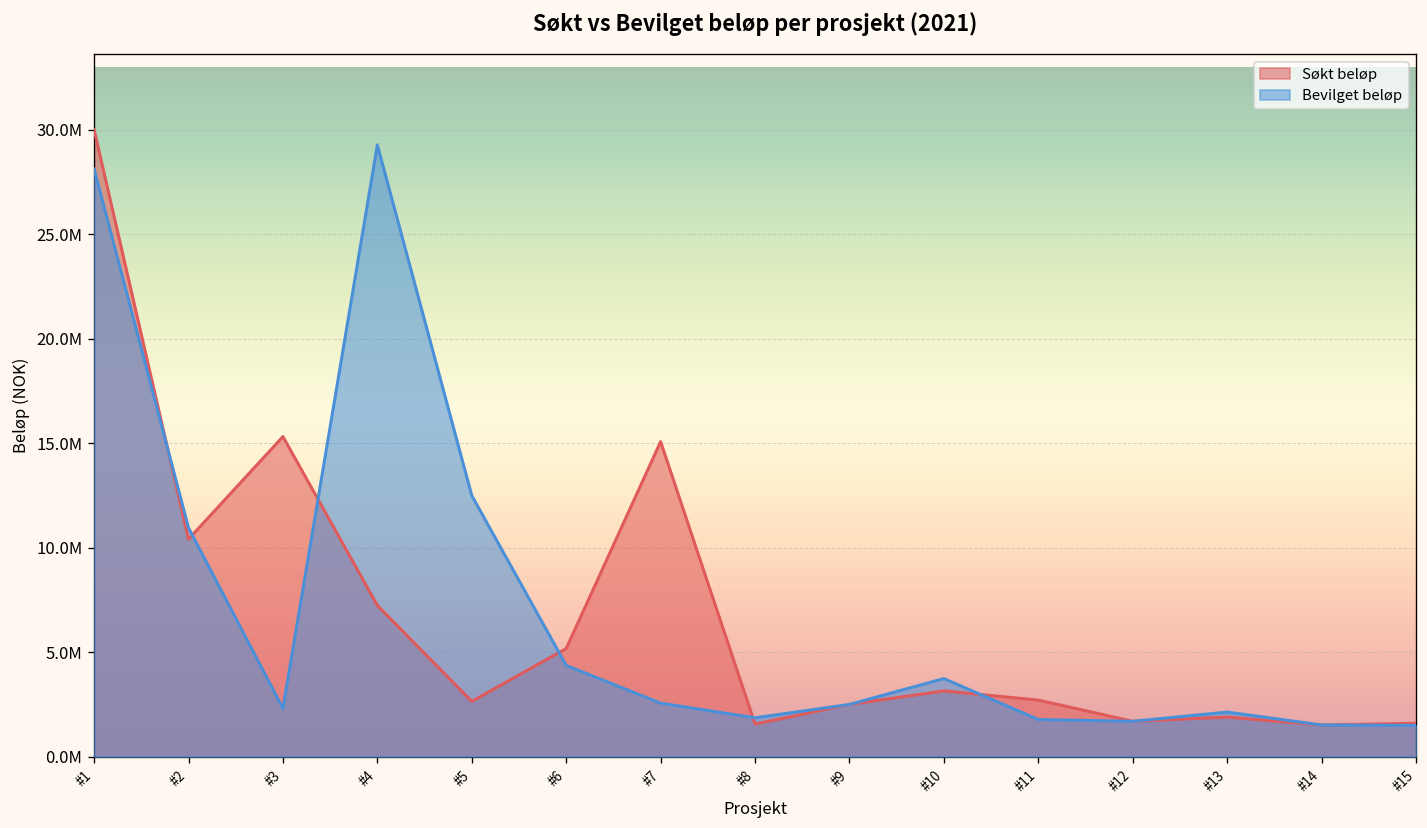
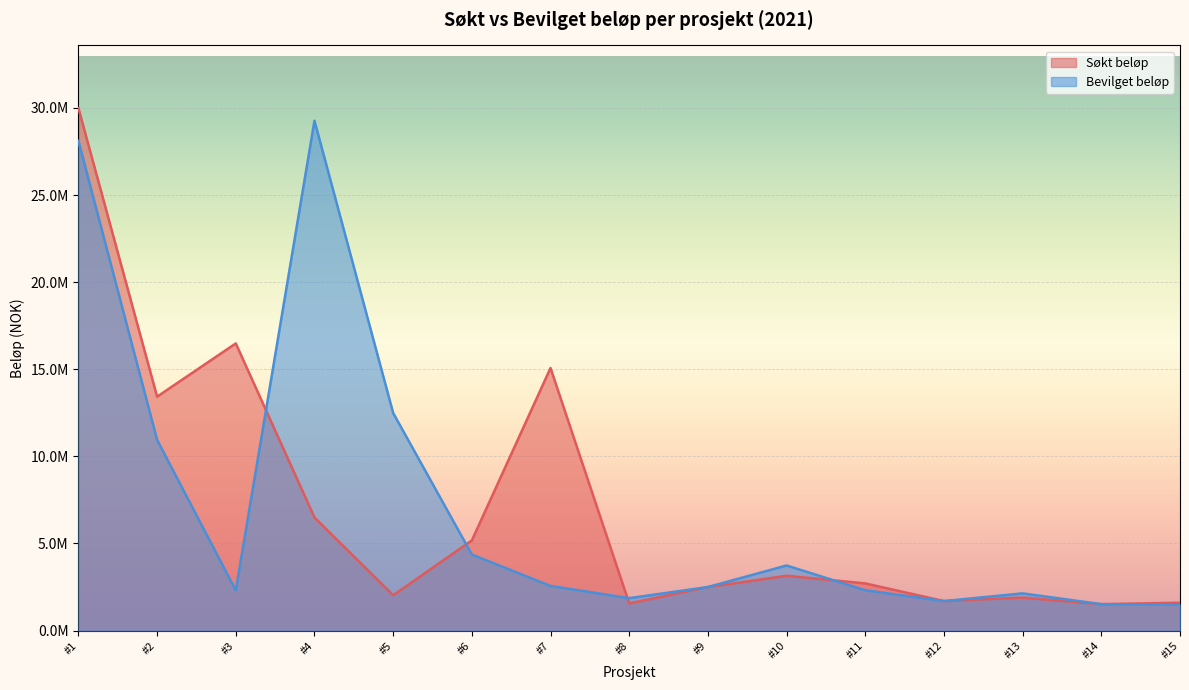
  {
    "Søkt beløp": {
      "#1": 30000000,
-     "#2": 10400000,
-     "#3": 15300000,
-     "#4": 7200000,
-     "#5": 2600000,
+     "#2": 13400000,
+     "#3": 16500000,
+     "#4": 6500000,
+     "#5": 2000000,
      "#6": 5200000,
      "#7": 15100000,
      "#8": 1600000,
      "#10": 3100000,
      "#11": 2700000,
      "#13": 1900000
    },
    "Bevilget beløp": {
      "#1": 28100000,
      "#2": 10900000,
      "#3": 2300000,
      "#4": 29300000,
      "#5": 12500000,
      "#6": 4400000,
      "#7": 2600000,
      "#8": 1900000,
      "#10": 3700000,
-     "#11": 1800000,
+     "#11": 2300000,
      "#13": 2100000
    }
  }
